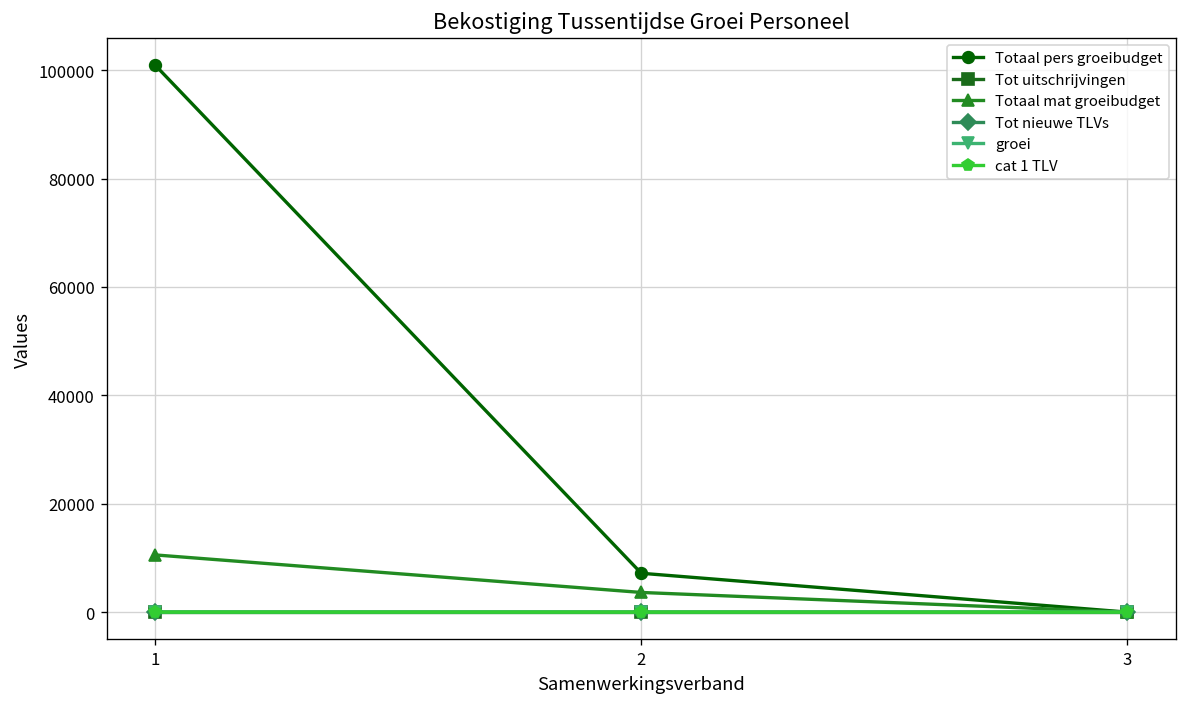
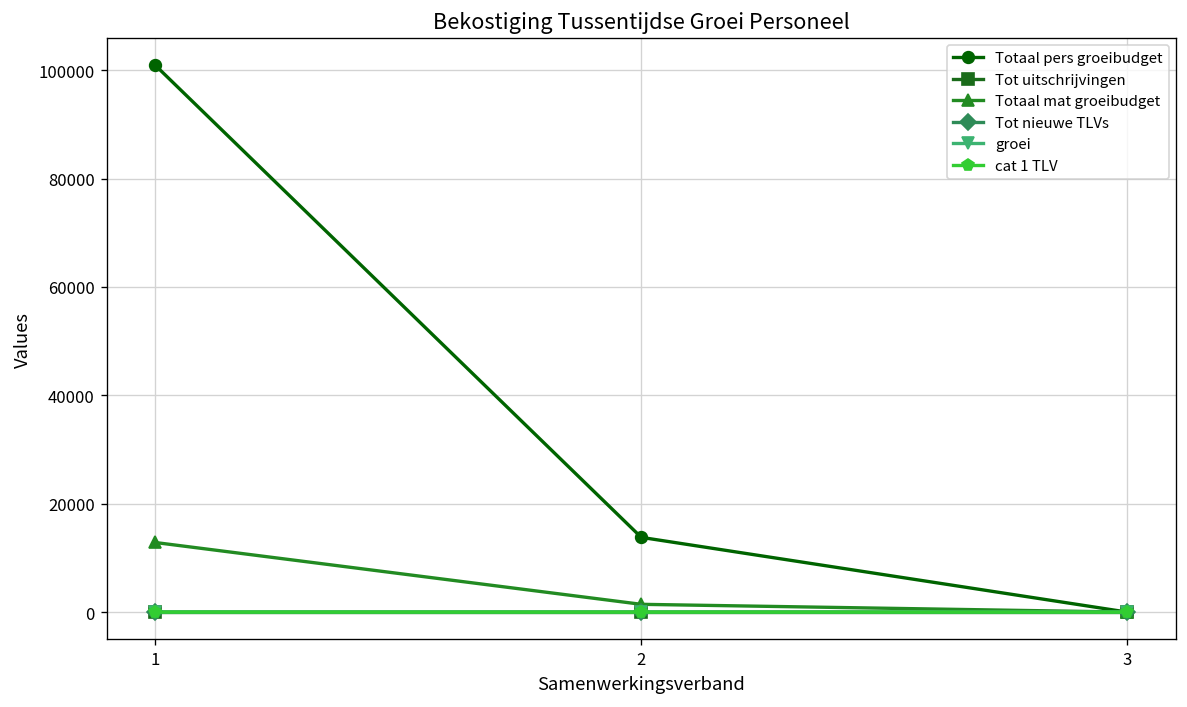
  {
    "Totaal pers groeibudget": {
      "1": 101000,
-     "2": 7000
+     "2": 14000
    },
    "cat 1 TLV": {
      "1": 0,
      "2": 0
    },
    "Totaal mat groeibudget": {
-     "1": 11000,
-     "2": 4000
+     "1": 13000,
+     "2": 1000
    }
  }
